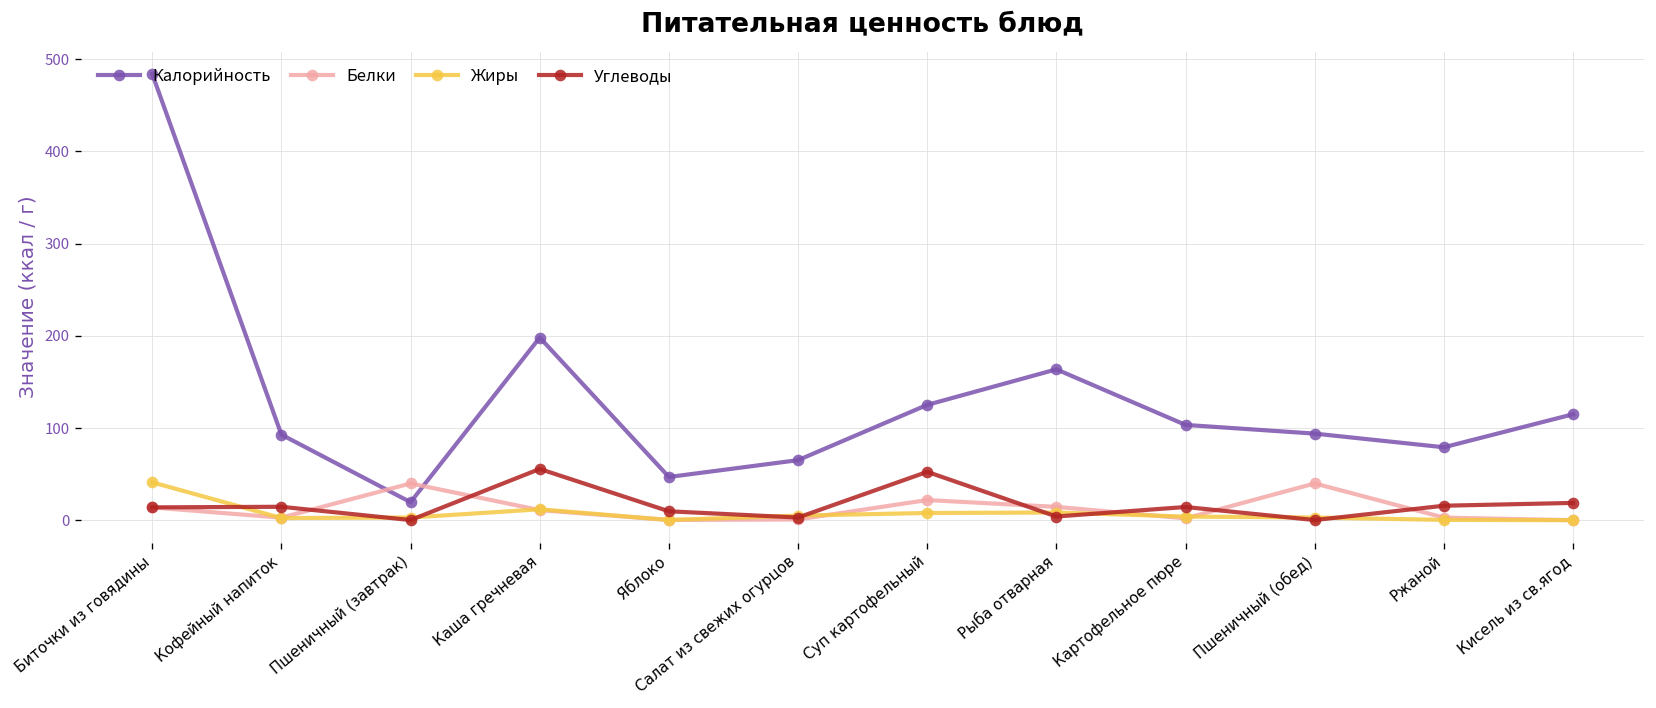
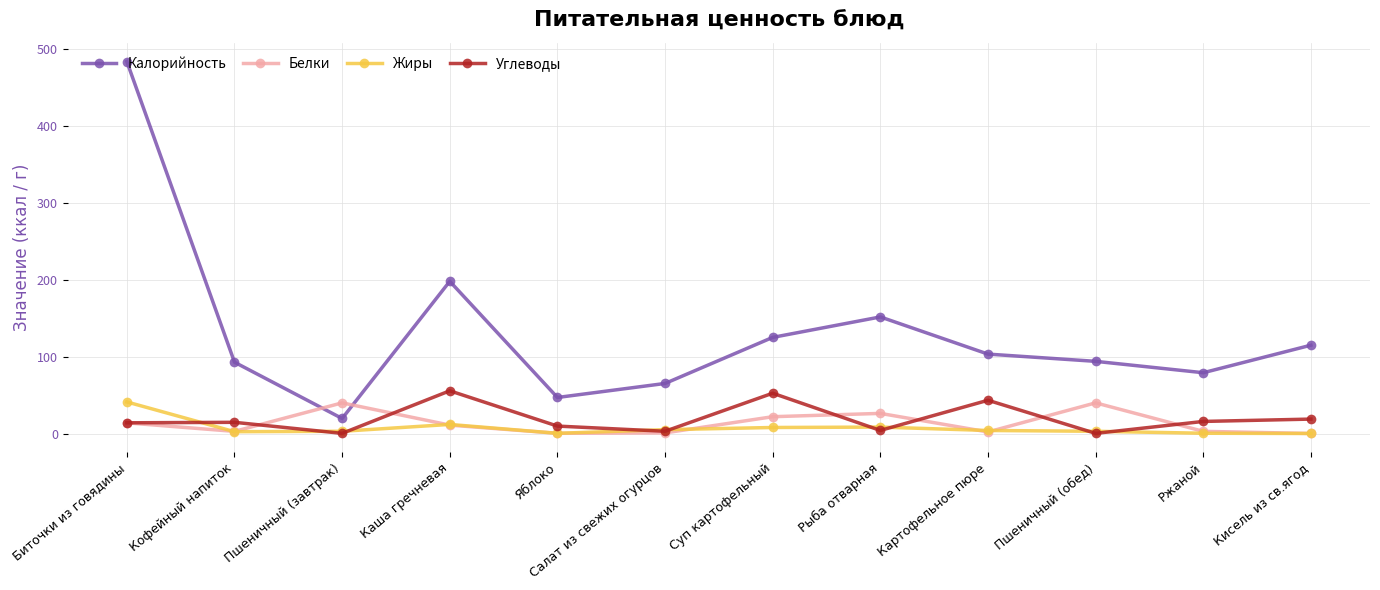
  {
    "Калорийность": {
      "Биточки из говядины": 480,
      "Кофейный напиток": 90,
      "Пшеничный (завтрак)": 20,
      "Каша гречневая": 200,
      "Яблоко": 50,
      "Салат из свежих огурцов": 70,
      "Суп картофельный": 130,
-     "Рыба отварная": 160,
+     "Рыба отварная": 150,
      "Картофельное пюре": 100,
      "Пшеничный (обед)": 90,
      "Ржаной": 80,
      "Кисель из св.ягод": 120
    },
    "Белки": {
      "Пшеничный (завтрак)": 40,
      "Суп картофельный": 20,
-     "Рыба отварная": 10,
+     "Рыба отварная": 30,
      "Пшеничный (обед)": 40
    },
    "Жиры": {
      "Биточки из говядины": 40,
      "Суп картофельный": 10,
      "Рыба отварная": 10
    },
    "Углеводы": {
      "Кофейный напиток": 10,
      "Каша гречневая": 60,
      "Яблоко": 10,
      "Суп картофельный": 50,
      "Рыба отварная": 0,
-     "Картофельное пюре": 10,
+     "Картофельное пюре": 40,
      "Ржаной": 20,
      "Кисель из св.ягод": 20
    }
  }
